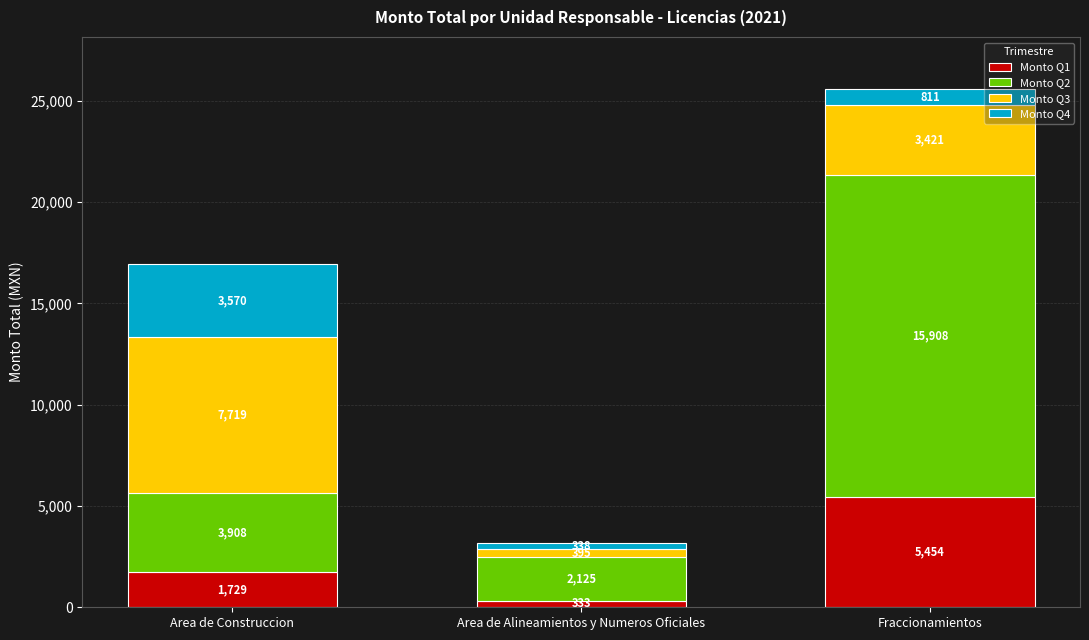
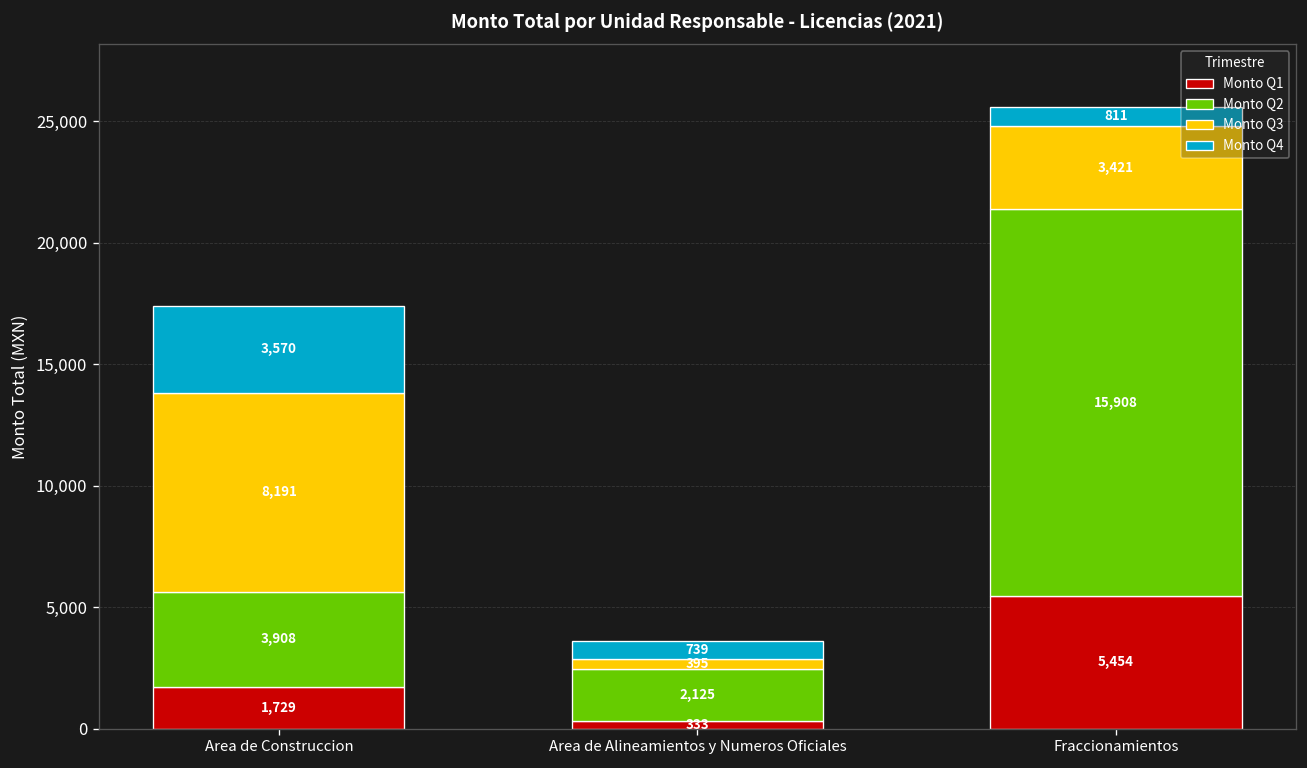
  {
    "Monto Q1": {
      "Area de Construccion": "1,729",
      "Area de Alineamientos y Numeros Oficiales": "333",
      "Fraccionamientos": "5,454"
    },
    "Monto Q2": {
      "Area de Construccion": "3,908",
      "Area de Alineamientos y Numeros Oficiales": "2,125",
      "Fraccionamientos": "15,908"
    },
    "Monto Q3": {
-     "Area de Construccion": "7,719",
+     "Area de Construccion": "8,191",
      "Area de Alineamientos y Numeros Oficiales": "395",
      "Fraccionamientos": "3,421"
    },
    "Monto Q4": {
      "Area de Construccion": "3,570",
-     "Area de Alineamientos y Numeros Oficiales": "338",
+     "Area de Alineamientos y Numeros Oficiales": "739",
      "Fraccionamientos": "811"
    }
  }
